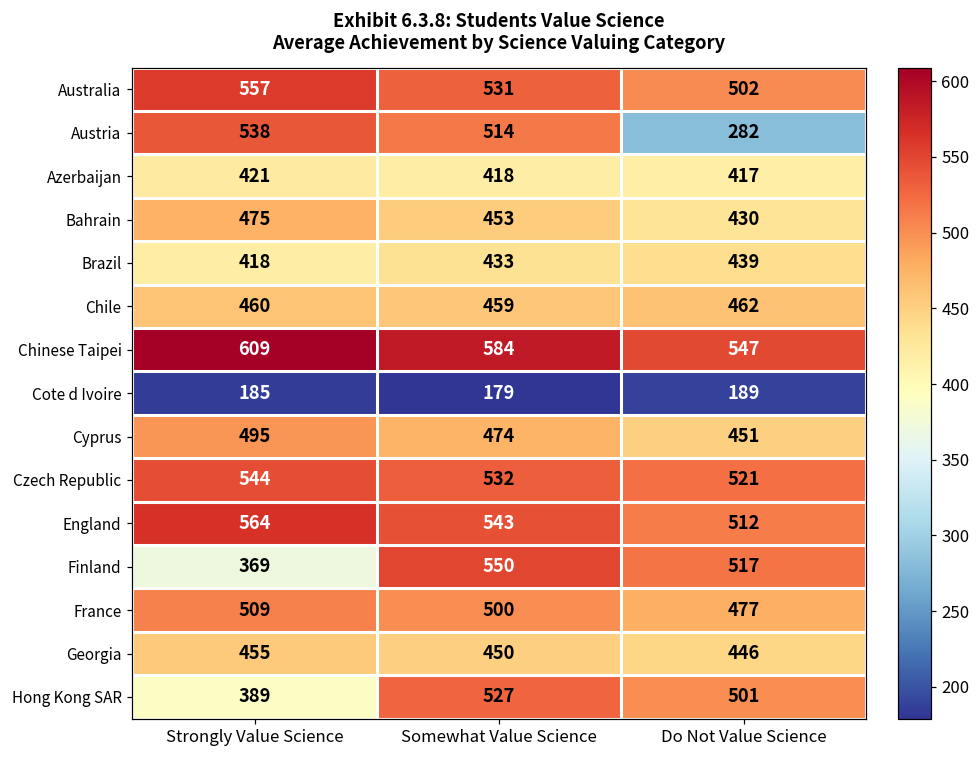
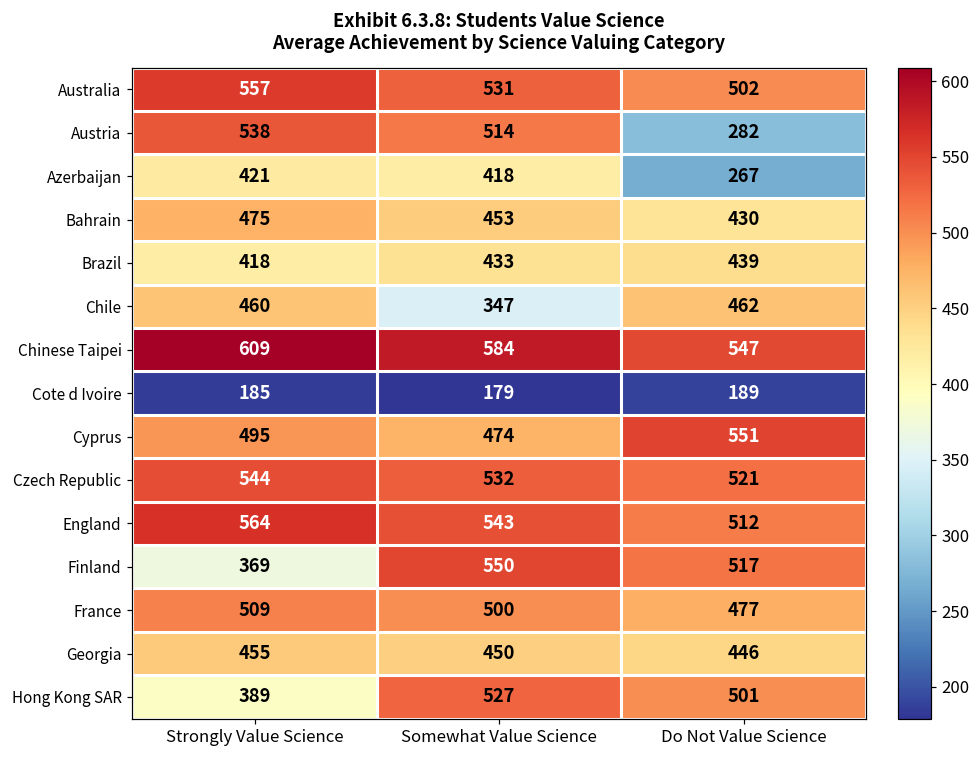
  {
    "Australia": {
      "Strongly Value Science": 557,
      "Somewhat Value Science": 531,
      "Do Not Value Science": 502
    },
    "Austria": {
      "Strongly Value Science": 538,
      "Somewhat Value Science": 514,
      "Do Not Value Science": 282
    },
    "Azerbaijan": {
      "Strongly Value Science": 421,
      "Somewhat Value Science": 418,
-     "Do Not Value Science": 417
+     "Do Not Value Science": 267
    },
    "Bahrain": {
      "Strongly Value Science": 475,
      "Somewhat Value Science": 453,
      "Do Not Value Science": 430
    },
    "Brazil": {
      "Strongly Value Science": 418,
      "Somewhat Value Science": 433,
      "Do Not Value Science": 439
    },
    "Chile": {
      "Strongly Value Science": 460,
-     "Somewhat Value Science": 459,
+     "Somewhat Value Science": 347,
      "Do Not Value Science": 462
    },
    "Chinese Taipei": {
      "Strongly Value Science": 609,
      "Somewhat Value Science": 584,
      "Do Not Value Science": 547
    },
    "Cote d Ivoire": {
      "Strongly Value Science": 185,
      "Somewhat Value Science": 179,
      "Do Not Value Science": 189
    },
    "Cyprus": {
      "Strongly Value Science": 495,
      "Somewhat Value Science": 474,
-     "Do Not Value Science": 451
+     "Do Not Value Science": 551
    },
    "Czech Republic": {
      "Strongly Value Science": 544,
      "Somewhat Value Science": 532,
      "Do Not Value Science": 521
    },
    "England": {
      "Strongly Value Science": 564,
      "Somewhat Value Science": 543,
      "Do Not Value Science": 512
    },
    "Finland": {
      "Strongly Value Science": 369,
      "Somewhat Value Science": 550,
      "Do Not Value Science": 517
    },
    "France": {
      "Strongly Value Science": 509,
      "Somewhat Value Science": 500,
      "Do Not Value Science": 477
    },
    "Georgia": {
      "Strongly Value Science": 455,
      "Somewhat Value Science": 450,
      "Do Not Value Science": 446
    },
    "Hong Kong SAR": {
      "Strongly Value Science": 389,
      "Somewhat Value Science": 527,
      "Do Not Value Science": 501
    }
  }
